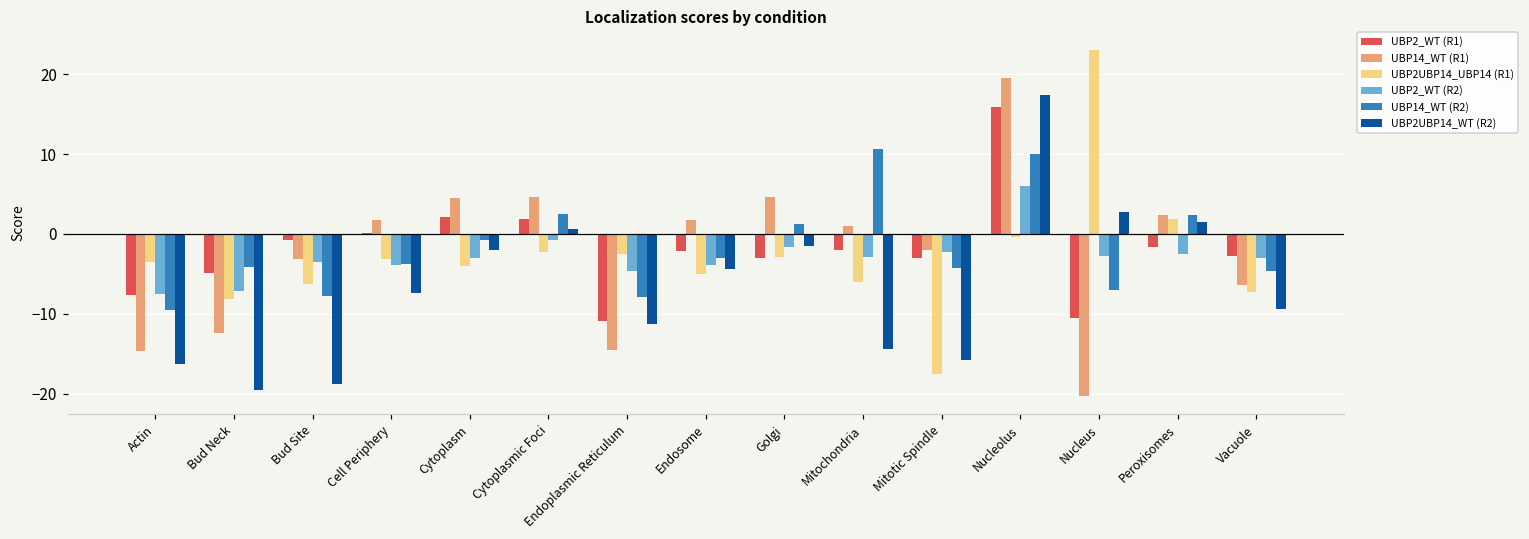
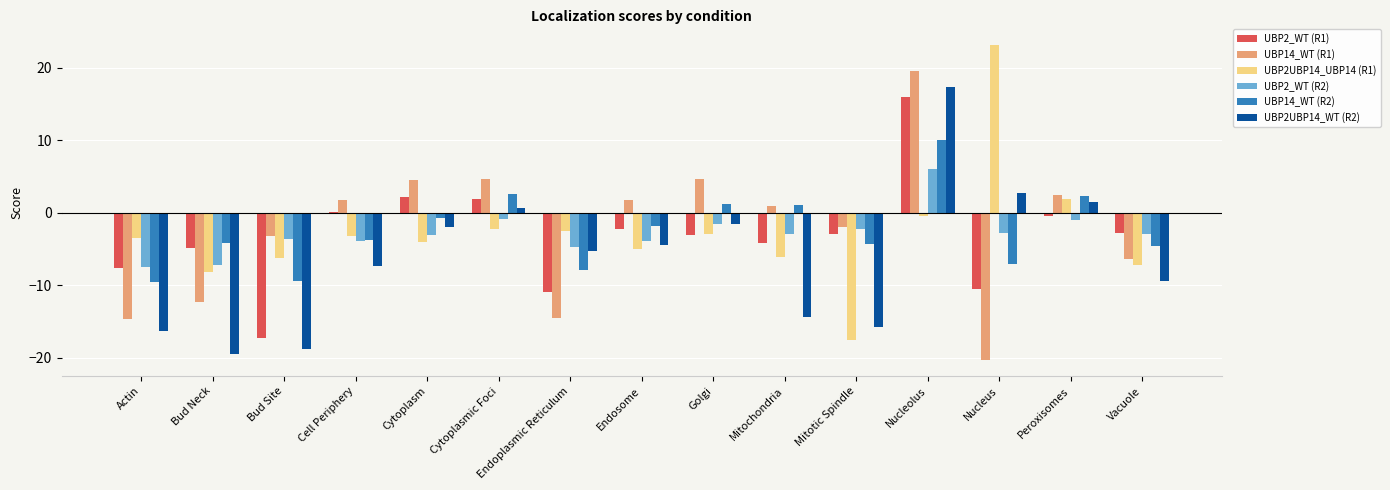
  {
    "UBP2_WT (R1)": {
      "Actin": -8,
      "Bud Neck": -5,
-     "Bud Site": -1,
+     "Bud Site": -17,
      "Cytoplasm": 2,
      "Cytoplasmic Foci": 2,
      "Endoplasmic Reticulum": -11,
      "Endosome": -2,
      "Golgi": -3,
-     "Mitochondria": -2,
+     "Mitochondria": -4,
      "Mitotic Spindle": -3,
      "Nucleolus": 16,
      "Nucleus": -11,
-     "Peroxisomes": -2,
+     "Peroxisomes": 0,
      "Vacuole": -3
    },
    "UBP2_WT (R2)": {
      "Actin": -7,
      "Bud Neck": -7,
      "Bud Site": -4,
      "Cell Periphery": -4,
      "Cytoplasm": -3,
      "Cytoplasmic Foci": -1,
      "Endoplasmic Reticulum": -5,
      "Endosome": -4,
      "Golgi": -2,
      "Mitochondria": -3,
      "Mitotic Spindle": -2,
      "Nucleolus": 6,
      "Nucleus": -3,
-     "Peroxisomes": -3,
+     "Peroxisomes": -1,
      "Vacuole": -3
    },
    "UBP14_WT (R2)": {
      "Actin": -10,
      "Bud Neck": -4,
-     "Bud Site": -8,
+     "Bud Site": -9,
      "Cell Periphery": -4,
      "Cytoplasm": -1,
      "Cytoplasmic Foci": 3,
      "Endoplasmic Reticulum": -8,
-     "Endosome": -3,
+     "Endosome": -2,
      "Golgi": 1,
-     "Mitochondria": 11,
+     "Mitochondria": 1,
      "Mitotic Spindle": -4,
      "Nucleolus": 10,
      "Nucleus": -7,
      "Peroxisomes": 2,
      "Vacuole": -5
    },
    "UBP2UBP14_WT (R2)": {
      "Actin": -16,
      "Bud Neck": -20,
      "Bud Site": -19,
      "Cell Periphery": -7,
      "Cytoplasm": -2,
      "Cytoplasmic Foci": 1,
-     "Endoplasmic Reticulum": -11,
+     "Endoplasmic Reticulum": -5,
      "Endosome": -4,
      "Golgi": -2,
      "Mitochondria": -14,
      "Mitotic Spindle": -16,
      "Nucleolus": 17,
      "Nucleus": 3,
      "Peroxisomes": 2,
      "Vacuole": -9
    }
  }
